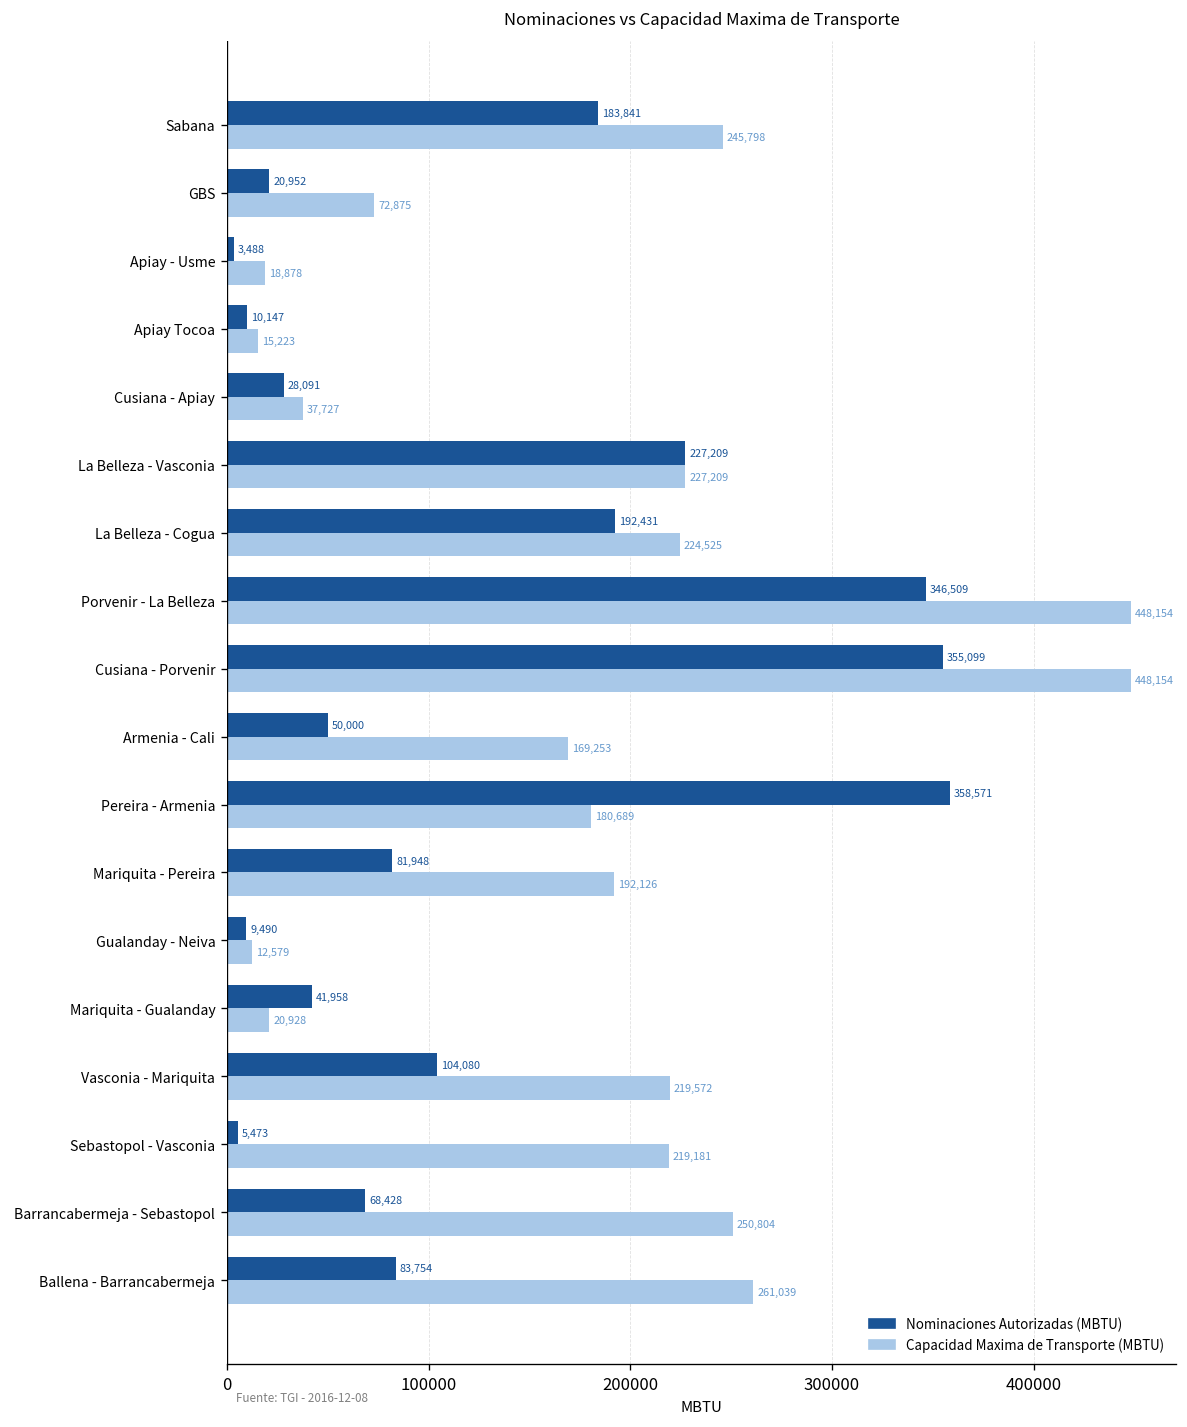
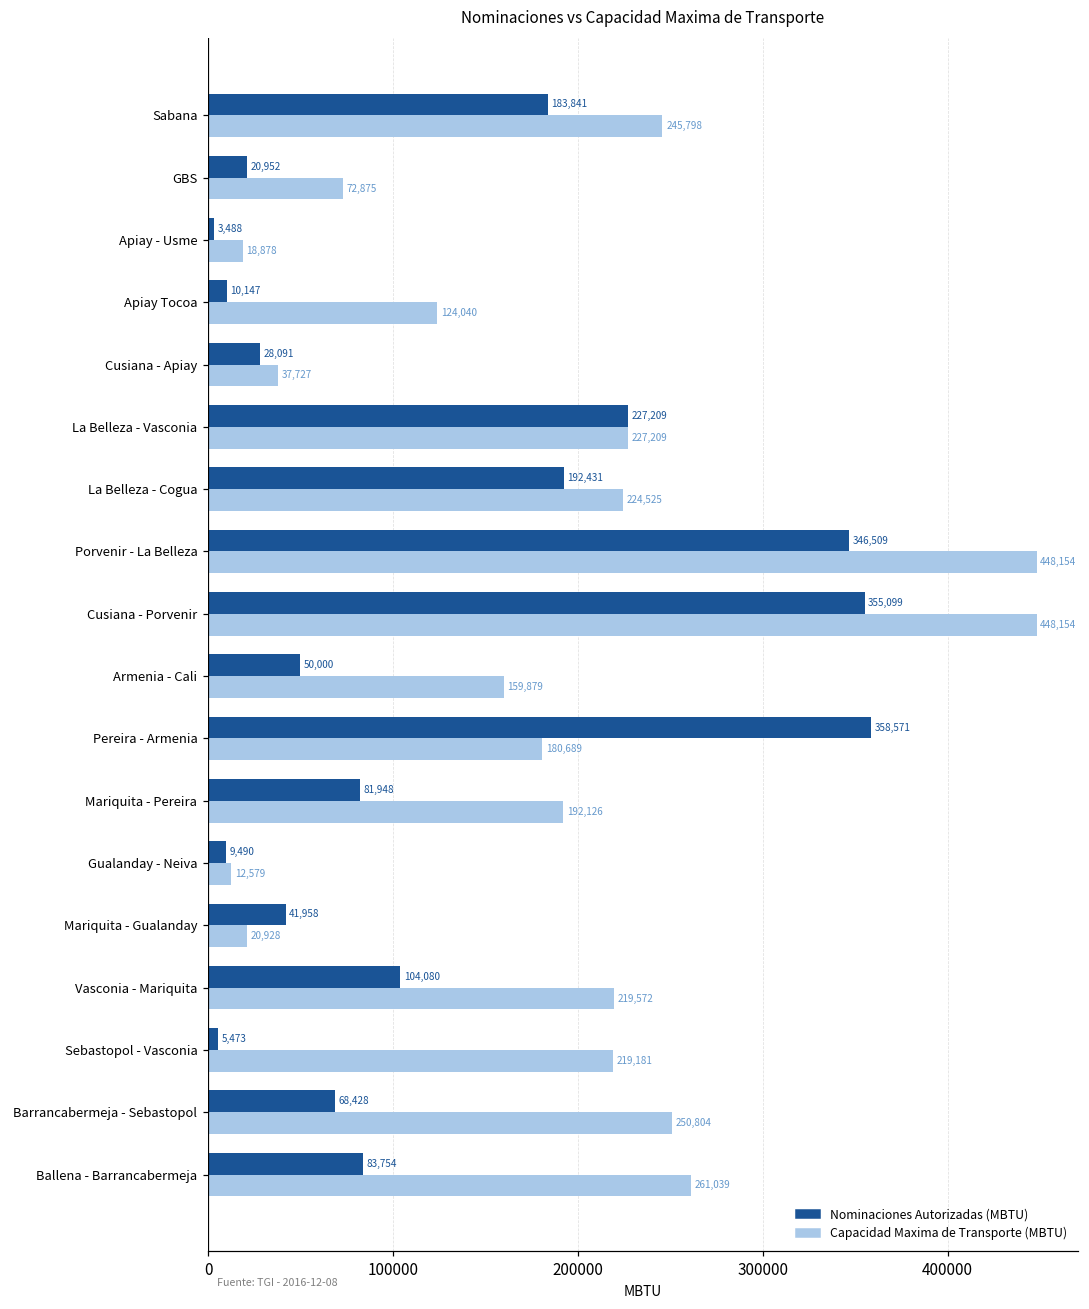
  {
    "Nominaciones Autorizadas (MBTU)": {
      "Sabana": "183,841",
      "GBS": "20,952",
      "Apiay - Usme": "3,488",
      "Apiay Tocoa": "10,147",
      "Cusiana - Apiay": "28,091",
      "La Belleza - Vasconia": "227,209",
      "La Belleza - Cogua": "192,431",
      "Porvenir - La Belleza": "346,509",
      "Cusiana - Porvenir": "355,099",
      "Armenia - Cali": "50,000",
      "Pereira - Armenia": "358,571",
      "Mariquita - Pereira": "81,948",
      "Gualanday - Neiva": "9,490",
      "Mariquita - Gualanday": "41,958",
      "Vasconia - Mariquita": "104,080",
      "Sebastopol - Vasconia": "5,473",
      "Barrancabermeja - Sebastopol": "68,428",
      "Ballena - Barrancabermeja": "83,754"
    },
    "Capacidad Maxima de Transporte (MBTU)": {
      "Sabana": "245,798",
      "GBS": "72,875",
      "Apiay - Usme": "18,878",
-     "Apiay Tocoa": "15,223",
+     "Apiay Tocoa": "124,040",
      "Cusiana - Apiay": "37,727",
      "La Belleza - Vasconia": "227,209",
      "La Belleza - Cogua": "224,525",
      "Porvenir - La Belleza": "448,154",
      "Cusiana - Porvenir": "448,154",
-     "Armenia - Cali": "169,253",
+     "Armenia - Cali": "159,879",
      "Pereira - Armenia": "180,689",
      "Mariquita - Pereira": "192,126",
      "Gualanday - Neiva": "12,579",
      "Mariquita - Gualanday": "20,928",
      "Vasconia - Mariquita": "219,572",
      "Sebastopol - Vasconia": "219,181",
      "Barrancabermeja - Sebastopol": "250,804",
      "Ballena - Barrancabermeja": "261,039"
    }
  }
